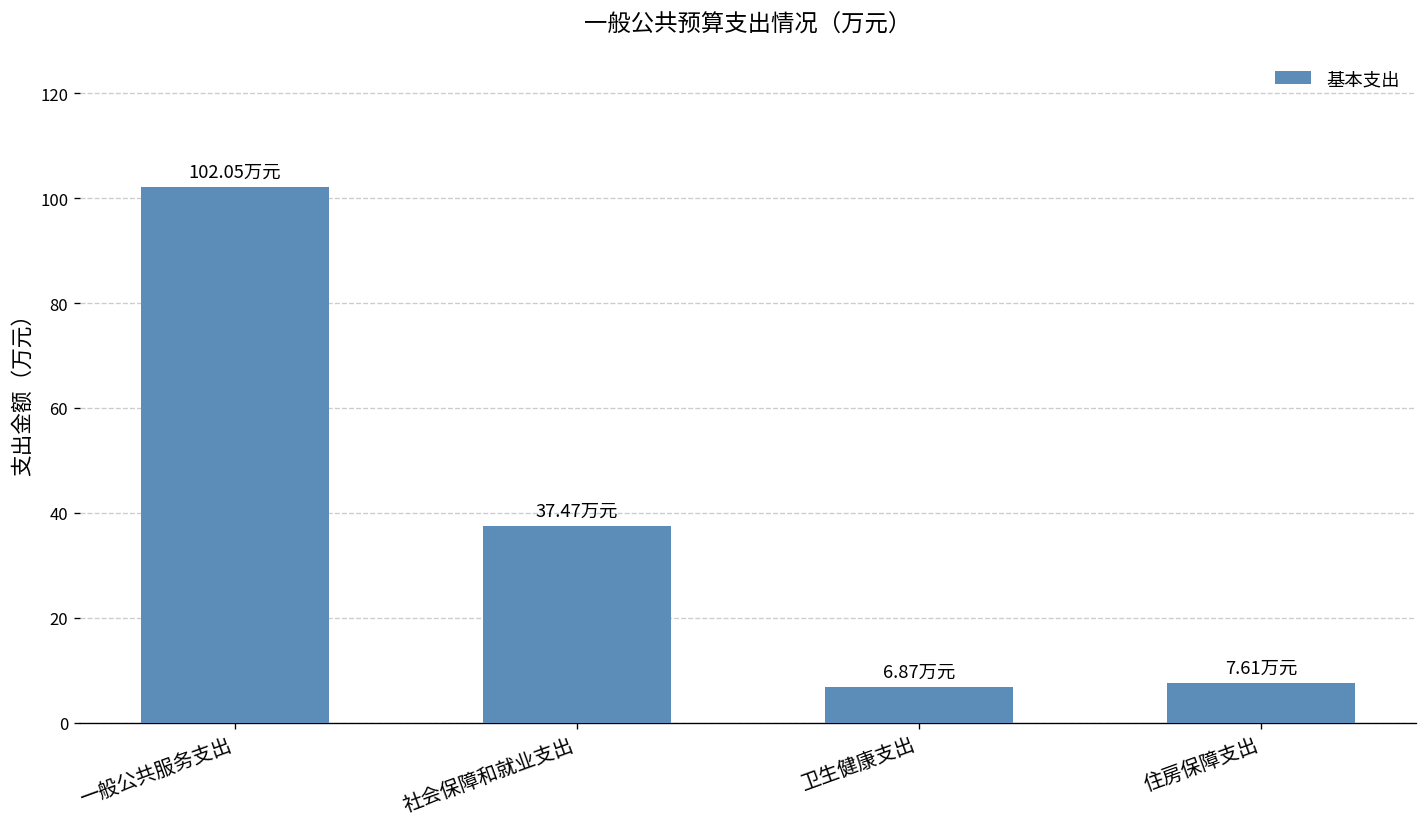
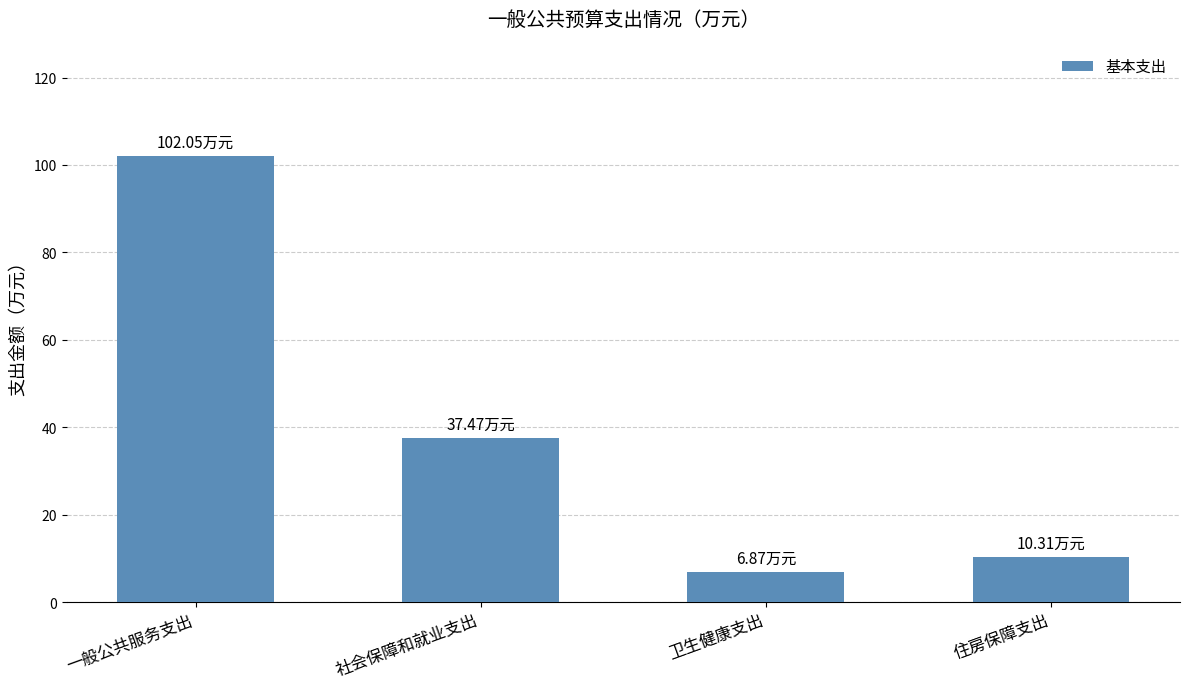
  {
    "一般公共服务支出": 102.05,
    "社会保障和就业支出": 37.47,
    "卫生健康支出": 6.87,
-   "住房保障支出": 7.61
+   "住房保障支出": 10.31
  }
